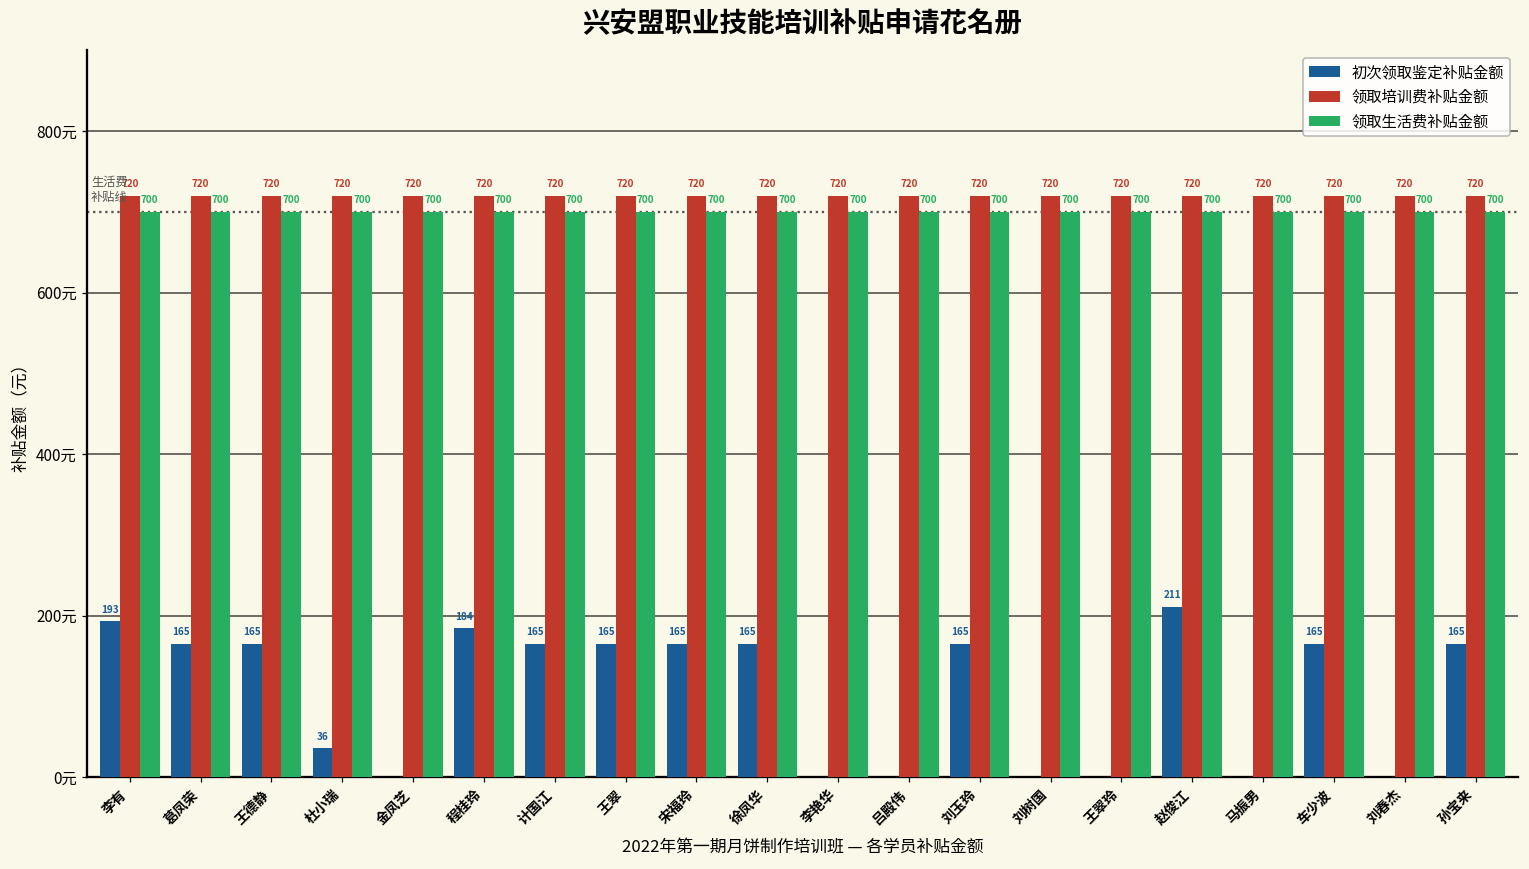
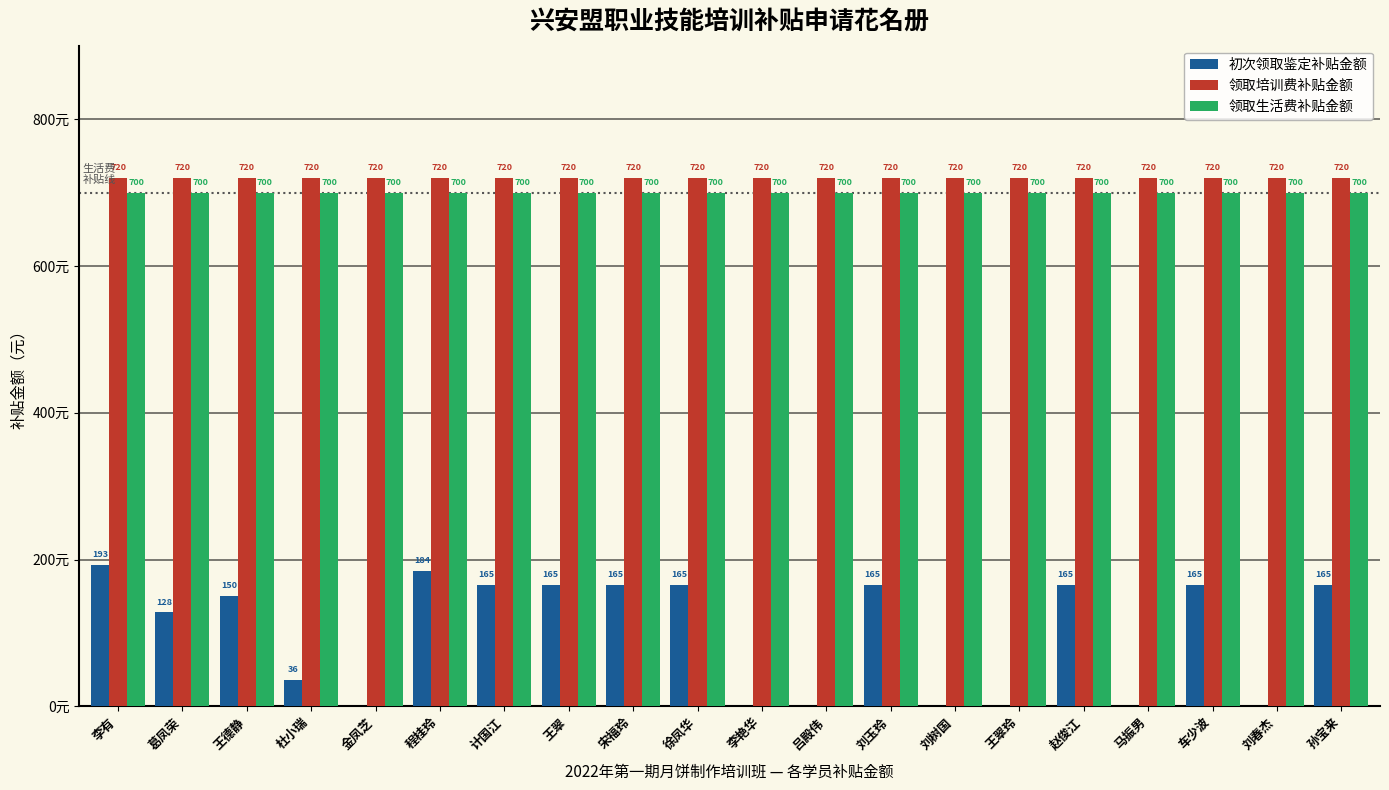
  {
    "初次领取鉴定补贴金额": {
      "李有": 193,
-     "葛凤荣": 165,
-     "王德静": 165,
+     "葛凤荣": 128,
+     "王德静": 150,
      "杜小瑞": 36,
      "程桂玲": 184,
      "计国江": 165,
      "王翠": 165,
      "宋福玲": 165,
      "徐凤华": 165,
      "刘玉玲": 165,
-     "赵俊江": 211,
+     "赵俊江": 165,
      "车少波": 165,
      "孙宝来": 165
    },
    "领取培训费补贴金额": {
      "葛凤荣": 720,
      "王德静": 720,
      "杜小瑞": 720,
      "金凤芝": 720,
      "程桂玲": 720,
      "计国江": 720,
      "王翠": 720,
      "宋福玲": 720,
      "徐凤华": 720,
      "李艳华": 720,
      "吕殿伟": 720,
      "刘玉玲": 720,
      "刘树国": 720,
      "王翠玲": 720,
      "赵俊江": 720,
      "马振男": 720,
      "车少波": 720,
      "刘春杰": 720,
      "孙宝来": 720
    },
    "领取生活费补贴金额": {
      "李有": 700,
      "葛凤荣": 700,
      "王德静": 700,
      "杜小瑞": 700,
      "金凤芝": 700,
      "程桂玲": 700,
      "计国江": 700,
      "王翠": 700,
      "宋福玲": 700,
      "徐凤华": 700,
      "李艳华": 700,
      "吕殿伟": 700,
      "刘玉玲": 700,
      "刘树国": 700,
      "王翠玲": 700,
      "赵俊江": 700,
      "马振男": 700,
      "车少波": 700,
      "刘春杰": 700,
      "孙宝来": 700
    }
  }
